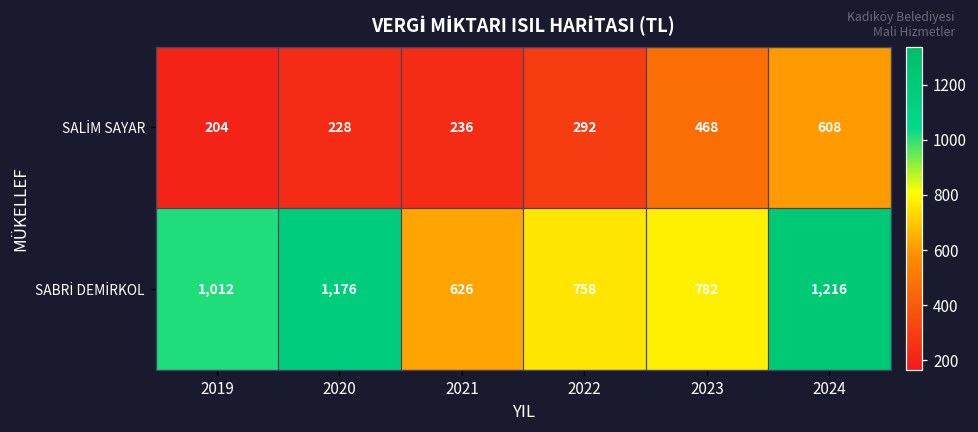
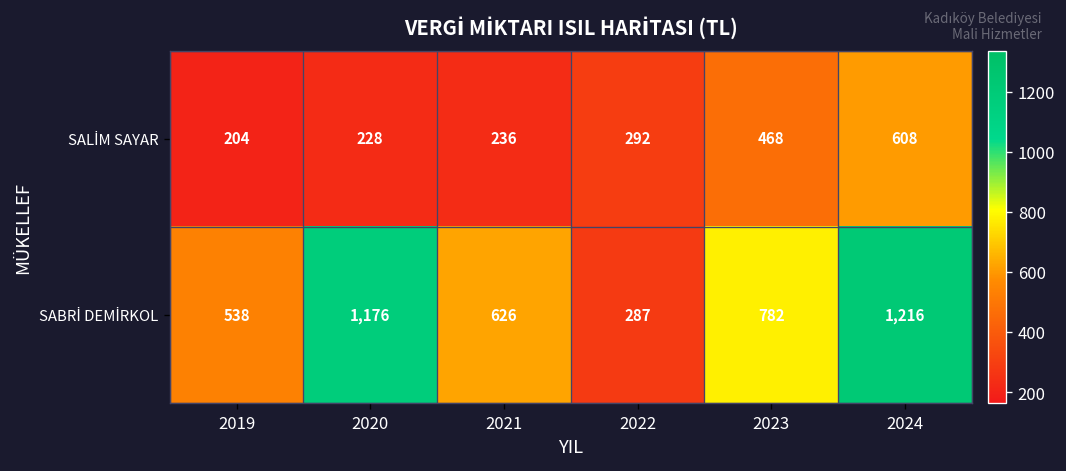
  {
    "SALİM SAYAR": {
      "2019": "204",
      "2020": "228",
      "2021": "236",
      "2022": "292",
      "2023": "468",
      "2024": "608"
    },
    "SABRİ DEMİRKOL": {
-     "2019": "1,012",
+     "2019": "538",
      "2020": "1,176",
      "2021": "626",
-     "2022": "758",
+     "2022": "287",
      "2023": "782",
      "2024": "1,216"
    }
  }
